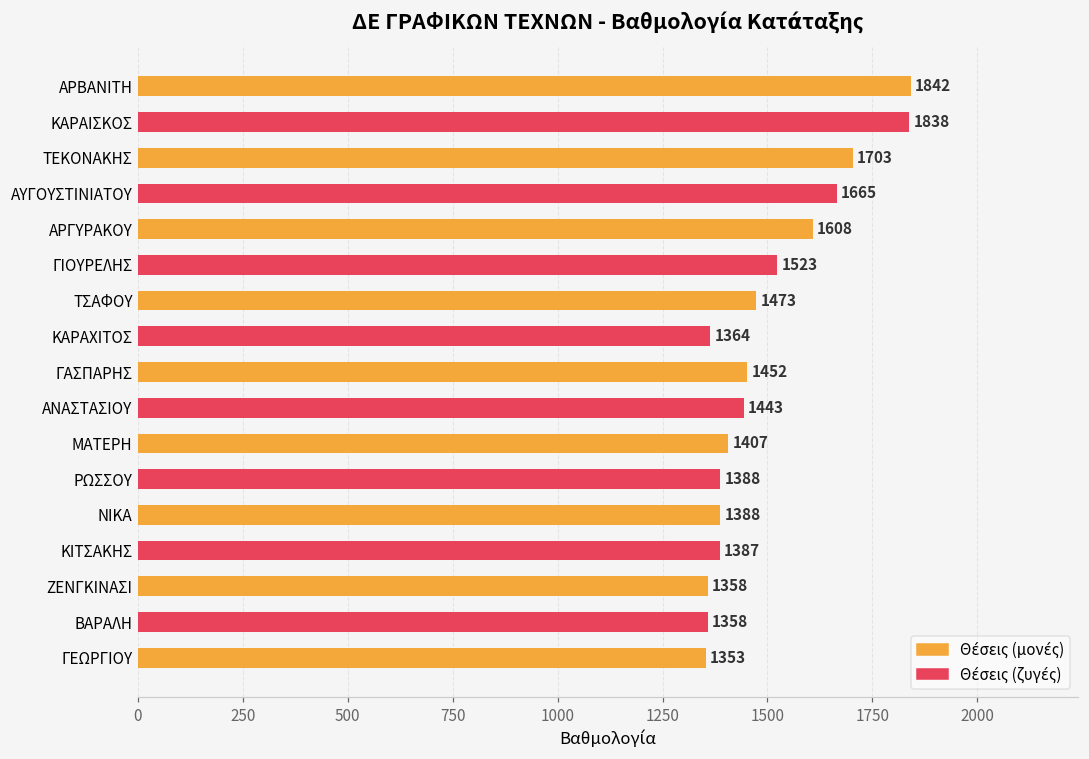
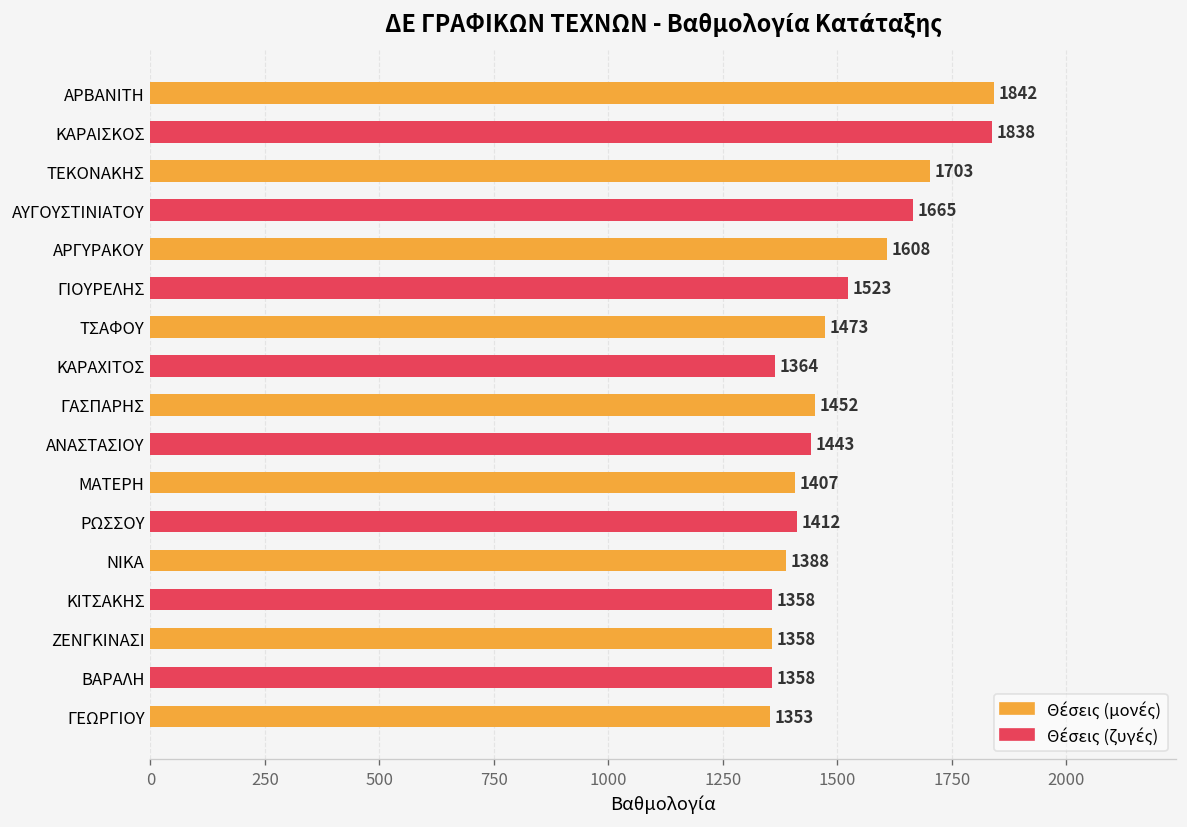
  {
    "ΑΡΒΑΝΙΤΗ": 1842,
    "ΚΑΡΑΙΣΚΟΣ": 1838,
    "ΤΕΚΟΝΑΚΗΣ": 1703,
    "ΑΥΓΟΥΣΤΙΝΙΑΤΟΥ": 1665,
    "ΑΡΓΥΡΑΚΟΥ": 1608,
    "ΓΙΟΥΡΕΛΗΣ": 1523,
    "ΤΣΑΦΟΥ": 1473,
    "ΚΑΡΑΧΙΤΟΣ": 1364,
    "ΓΑΣΠΑΡΗΣ": 1452,
    "ΑΝΑΣΤΑΣΙΟΥ": 1443,
    "ΜΑΤΕΡΗ": 1407,
-   "ΡΩΣΣΟΥ": 1388,
+   "ΡΩΣΣΟΥ": 1412,
    "ΝΙΚΑ": 1388,
-   "ΚΙΤΣΑΚΗΣ": 1387,
+   "ΚΙΤΣΑΚΗΣ": 1358,
    "ΖΕΝΓΚΙΝΑΣΙ": 1358,
    "ΒΑΡΑΛΗ": 1358,
    "ΓΕΩΡΓΙΟΥ": 1353
  }
